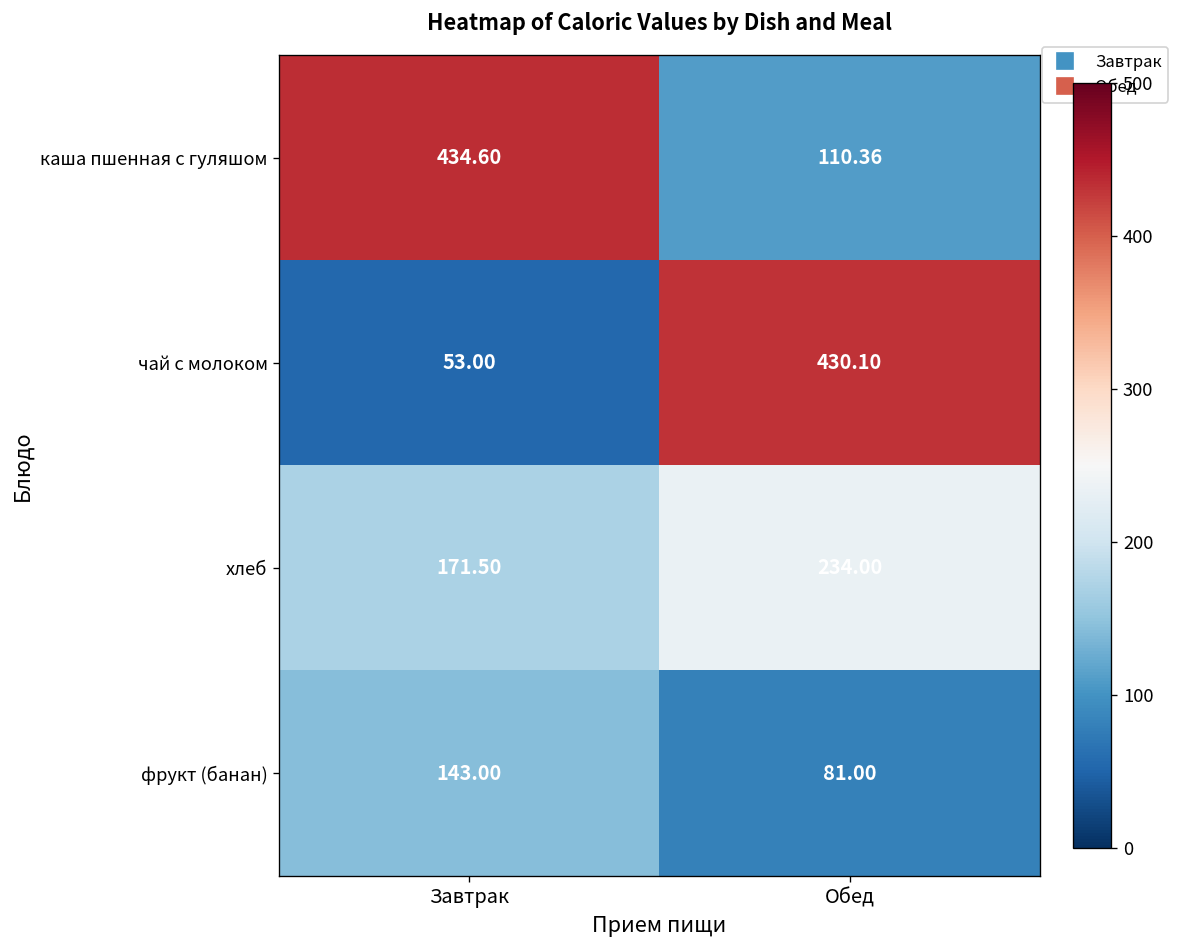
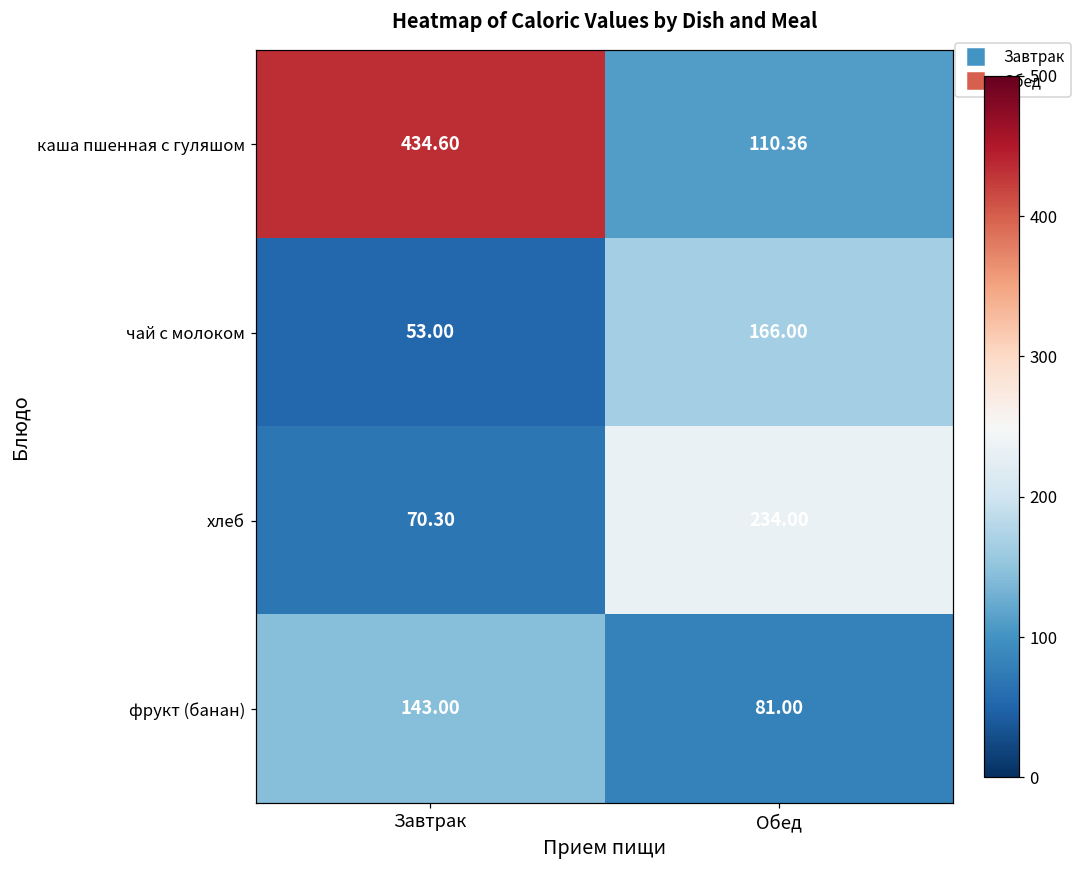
  {
    "каша пшенная с гуляшом": {
      "Завтрак": 434.60,
      "Обед": 110.36
    },
    "чай с молоком": {
      "Завтрак": 53.00,
-     "Обед": 430.10
+     "Обед": 166.00
    },
    "хлеб": {
-     "Завтрак": 171.50
+     "Завтрак": 70.30
    },
    "фрукт (банан)": {
      "Завтрак": 143.00,
      "Обед": 81.00
    }
  }
